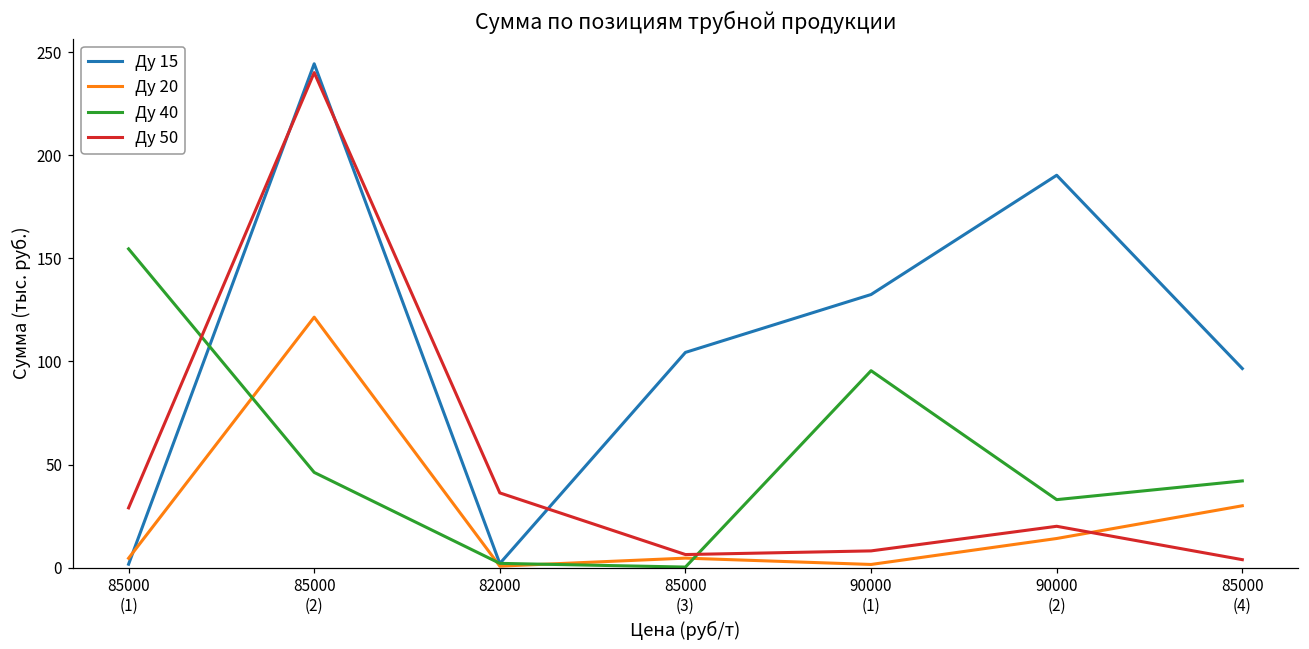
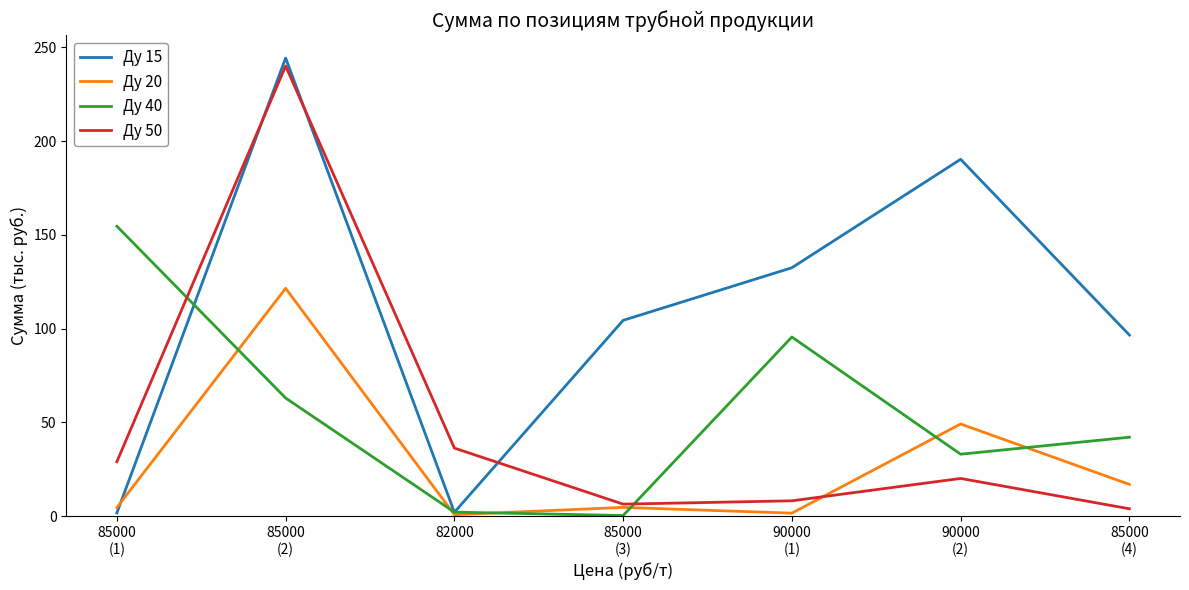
  {
    "Ду 15": {
      "85000 (1)": 2,
      "85000 (2)": 244,
      "85000 (3)": 104,
      "90000 (1)": 132,
      "90000 (2)": 190,
      "85000 (4)": 97
    },
    "Ду 20": {
      "85000 (1)": 5,
      "85000 (2)": 121,
      "85000 (3)": 5,
      "90000 (1)": 2,
-     "90000 (2)": 14,
-     "85000 (4)": 30
+     "90000 (2)": 49,
+     "85000 (4)": 17
    },
    "Ду 40": {
      "85000 (1)": 155,
-     "85000 (2)": 46,
+     "85000 (2)": 63,
      "85000 (3)": 0,
      "90000 (1)": 96,
      "90000 (2)": 33,
      "85000 (4)": 42
    },
    "Ду 50": {
      "85000 (1)": 29,
      "85000 (2)": 240,
      "82000": 36,
      "85000 (3)": 6,
      "90000 (1)": 8,
      "90000 (2)": 20,
      "85000 (4)": 4
    }
  }
